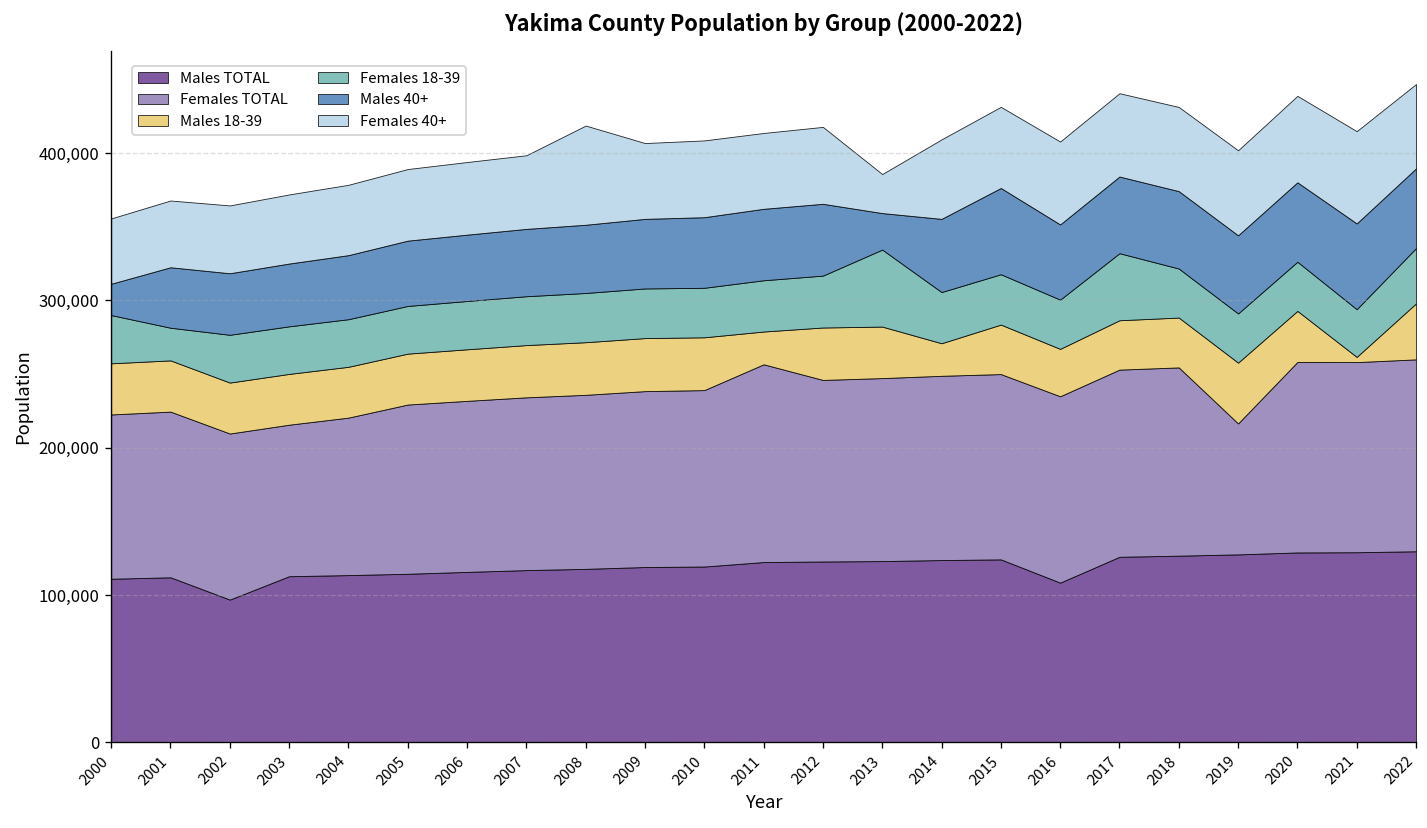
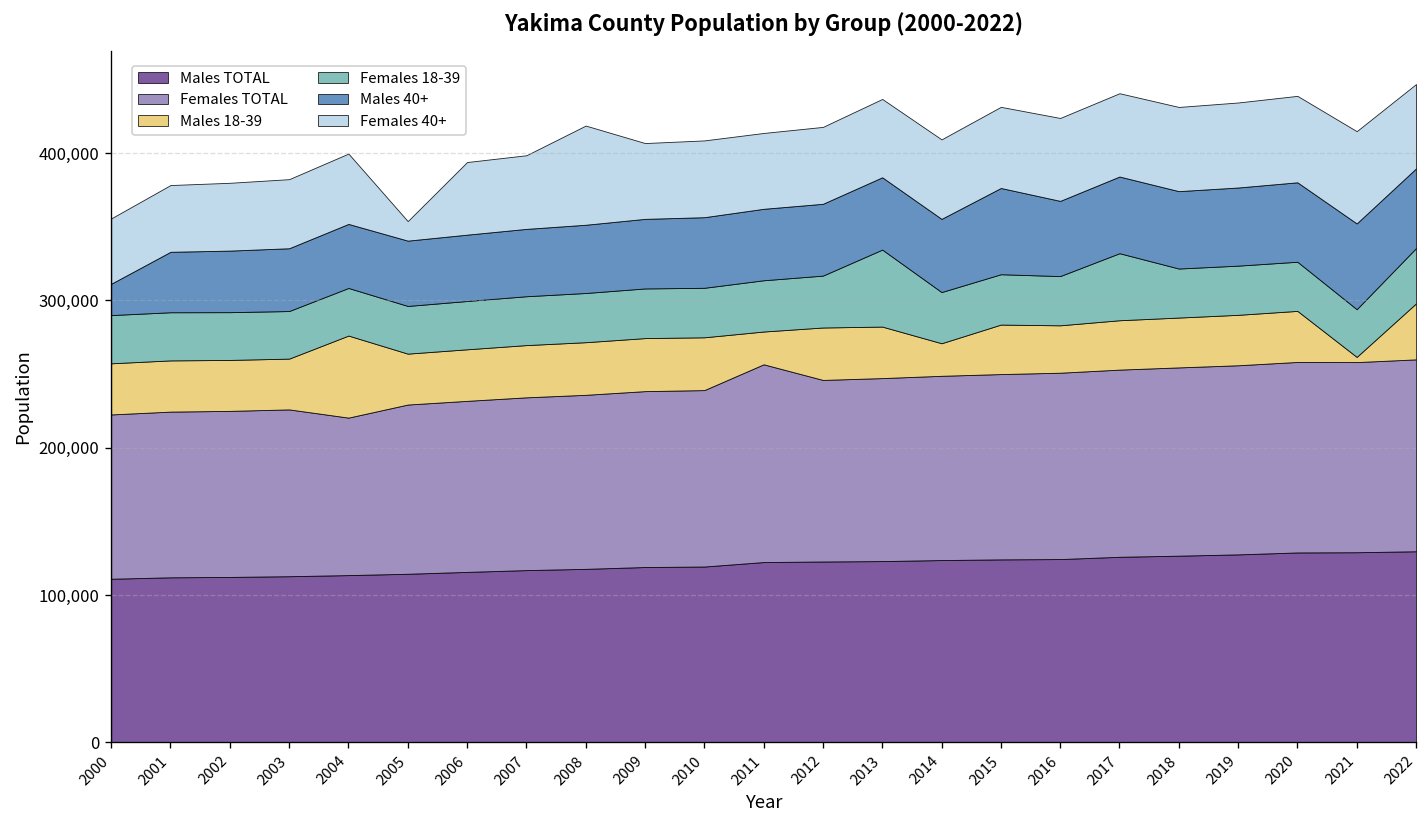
  {
    "Males TOTAL": {
      "2000": "111,000",
      "2001": "112,000",
-     "2002": "97,000",
+     "2002": "112,000",
      "2003": "113,000",
      "2004": "114,000",
      "2005": "114,000",
      "2006": "116,000",
      "2007": "117,000",
      "2008": "118,000",
      "2009": "119,000",
      "2010": "119,000",
      "2011": "122,000",
      "2012": "123,000",
      "2013": "123,000",
      "2014": "124,000",
      "2015": "124,000",
-     "2016": "108,000",
+     "2016": "124,000",
      "2017": "126,000",
      "2018": "127,000",
      "2019": "128,000",
      "2020": "129,000",
      "2021": "129,000",
      "2022": "130,000"
    },
    "Females TOTAL": {
      "2000": "111,000",
      "2001": "112,000",
      "2002": "113,000",
-     "2003": "103,000",
+     "2003": "113,000",
      "2004": "107,000",
      "2005": "115,000",
      "2006": "116,000",
      "2007": "117,000",
      "2008": "118,000",
      "2009": "119,000",
      "2010": "120,000",
      "2011": "134,000",
      "2012": "123,000",
      "2013": "124,000",
      "2014": "125,000",
      "2015": "126,000",
      "2016": "126,000",
      "2017": "127,000",
      "2018": "128,000",
-     "2019": "89,000",
+     "2019": "128,000",
      "2020": "129,000",
      "2021": "129,000",
      "2022": "130,000"
    },
    "Males 18-39": {
      "2000": "35,000",
      "2001": "35,000",
      "2002": "35,000",
      "2003": "34,000",
-     "2004": "34,000",
+     "2004": "56,000",
      "2005": "35,000",
      "2006": "35,000",
      "2007": "35,000",
      "2008": "36,000",
      "2009": "36,000",
      "2010": "36,000",
      "2011": "22,000",
      "2012": "36,000",
      "2013": "35,000",
      "2014": "22,000",
      "2015": "34,000",
      "2016": "32,000",
      "2017": "34,000",
      "2018": "34,000",
-     "2019": "41,000",
+     "2019": "34,000",
      "2020": "35,000",
      "2021": "4,000",
      "2022": "38,000"
    },
    "Females 18-39": {
      "2000": "33,000",
-     "2001": "22,000",
+     "2001": "33,000",
      "2002": "32,000",
      "2003": "32,000",
      "2004": "32,000",
      "2005": "32,000",
      "2006": "33,000",
      "2007": "33,000",
      "2008": "33,000",
      "2009": "34,000",
      "2010": "34,000",
      "2011": "35,000",
      "2012": "35,000",
      "2013": "52,000",
      "2014": "35,000",
      "2015": "34,000",
      "2016": "33,000",
      "2017": "45,000",
      "2018": "33,000",
      "2019": "33,000",
      "2020": "33,000",
      "2021": "32,000",
      "2022": "38,000"
    },
    "Males 40+": {
      "2000": "21,000",
      "2001": "41,000",
      "2002": "42,000",
      "2003": "43,000",
      "2004": "43,000",
      "2005": "44,000",
      "2006": "45,000",
      "2007": "46,000",
      "2008": "46,000",
      "2009": "47,000",
      "2010": "48,000",
      "2011": "48,000",
      "2012": "49,000",
-     "2013": "25,000",
+     "2013": "49,000",
      "2014": "50,000",
      "2015": "59,000",
      "2016": "51,000",
      "2017": "52,000",
      "2018": "53,000",
      "2019": "53,000",
      "2020": "54,000",
      "2021": "58,000",
      "2022": "54,000"
    },
    "Females 40+": {
      "2000": "44,000",
      "2001": "45,000",
      "2002": "46,000",
      "2003": "47,000",
      "2004": "48,000",
-     "2005": "49,000",
+     "2005": "13,000",
      "2006": "49,000",
      "2007": "50,000",
      "2008": "67,000",
      "2009": "51,000",
      "2010": "52,000",
      "2011": "51,000",
      "2012": "52,000",
-     "2013": "26,000",
+     "2013": "53,000",
      "2014": "54,000",
      "2015": "55,000",
      "2016": "56,000",
      "2017": "57,000",
      "2018": "57,000",
      "2019": "58,000",
      "2020": "59,000",
      "2021": "63,000",
      "2022": "57,000"
    }
  }
